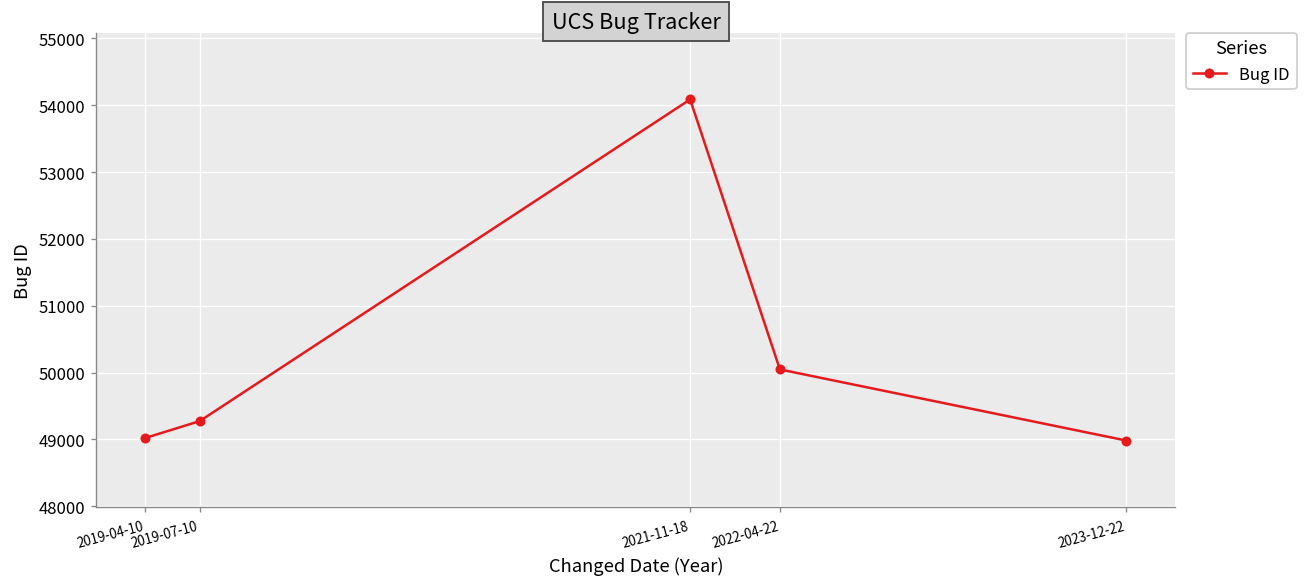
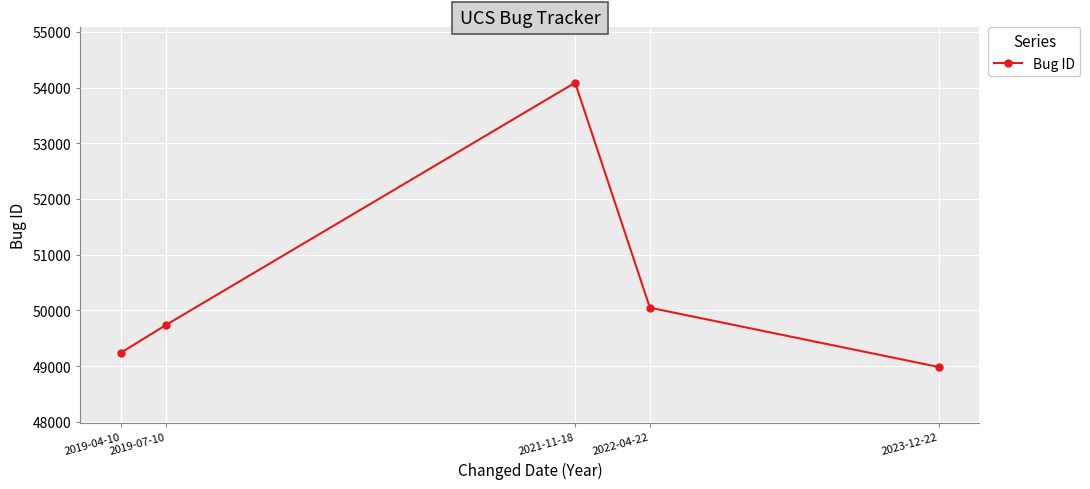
  {
-   "2019-04-10": 49000,
-   "2019-07-10": 49300,
+   "2019-04-10": 49200,
+   "2019-07-10": 49700,
    "2021-11-18": 54100,
    "2022-04-22": 50000,
    "2023-12-22": 49000
  }
